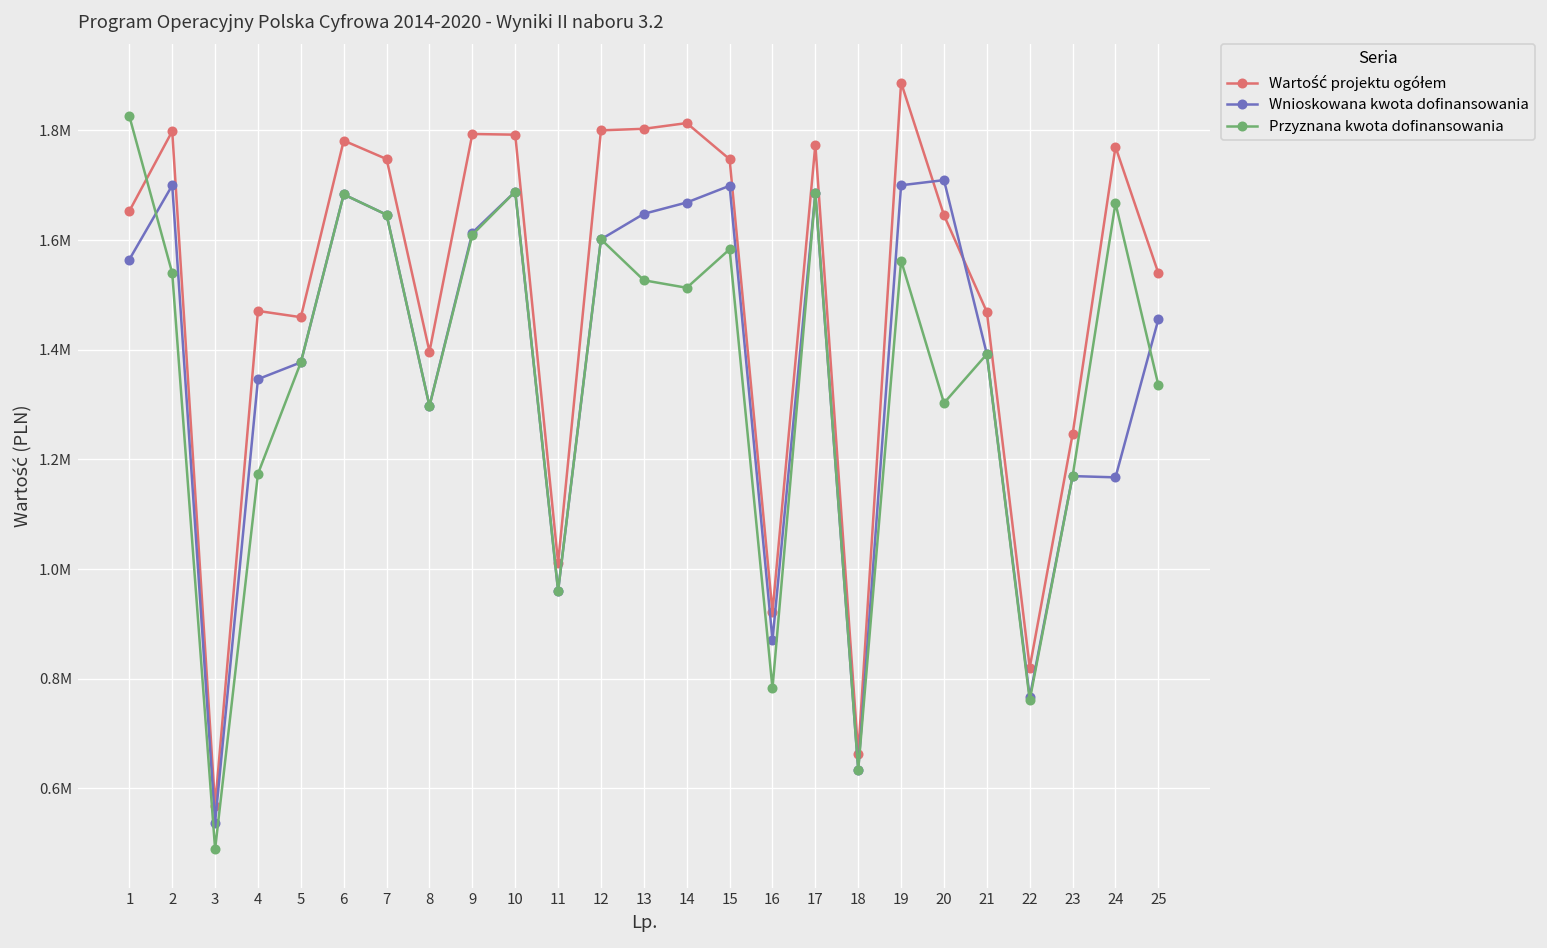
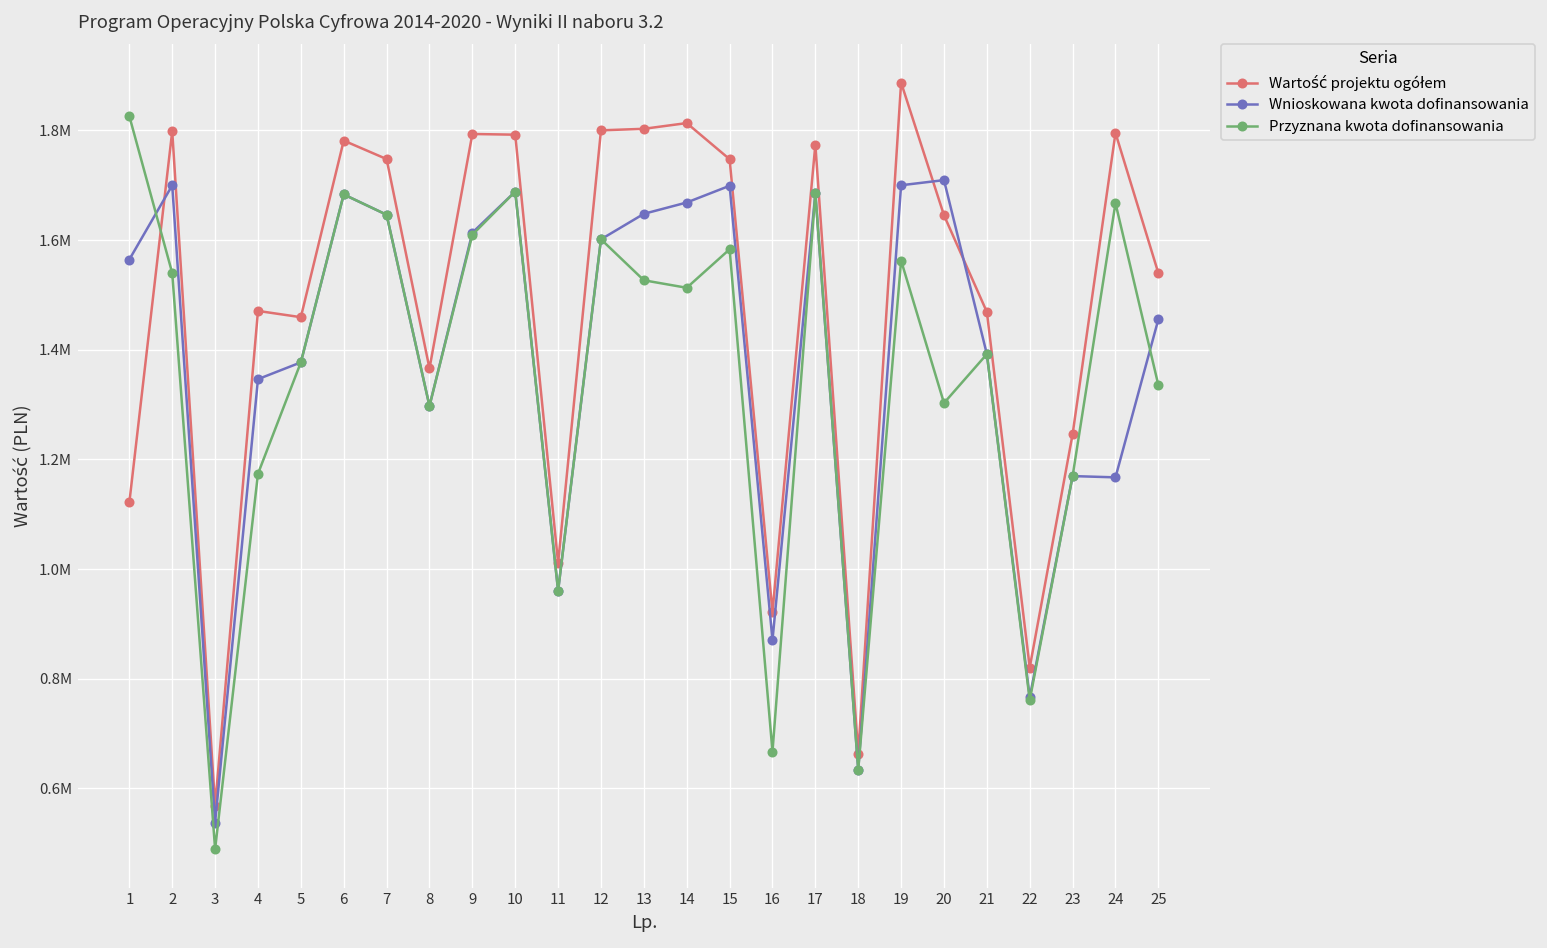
  {
    "Wartość projektu ogółem": {
-     "1": 1650000,
+     "1": 1120000,
      "2": 1800000,
      "3": 570000,
      "4": 1470000,
      "5": 1460000,
      "6": 1780000,
      "7": 1750000,
-     "8": 1400000,
+     "8": 1370000,
      "9": 1790000,
      "10": 1790000,
      "11": 1010000,
      "12": 1800000,
      "13": 1800000,
      "14": 1810000,
      "15": 1750000,
      "16": 920000,
      "17": 1770000,
      "18": 660000,
      "19": 1890000,
      "20": 1650000,
      "21": 1470000,
      "22": 820000,
      "23": 1250000,
-     "24": 1770000,
+     "24": 1800000,
      "25": 1540000
    },
    "Wnioskowana kwota dofinansowania": {
      "1": 1560000,
      "2": 1700000,
      "3": 540000,
      "4": 1350000,
      "13": 1650000,
      "14": 1670000,
      "15": 1700000,
      "16": 870000,
      "19": 1700000,
      "20": 1710000,
      "24": 1170000,
      "25": 1460000
    },
    "Przyznana kwota dofinansowania": {
      "1": 1830000,
      "2": 1540000,
      "3": 490000,
      "4": 1170000,
      "13": 1530000,
      "14": 1510000,
      "15": 1580000,
-     "16": 780000,
+     "16": 670000,
      "19": 1560000,
      "20": 1300000,
      "24": 1670000,
      "25": 1340000
    }
  }
